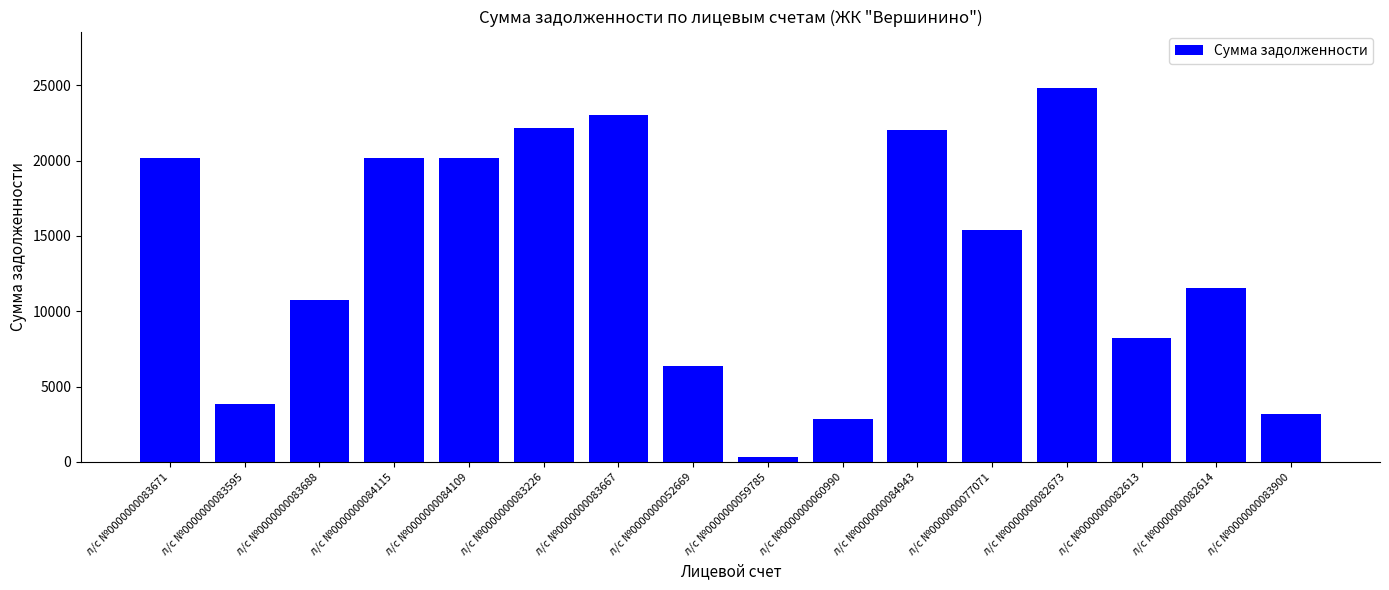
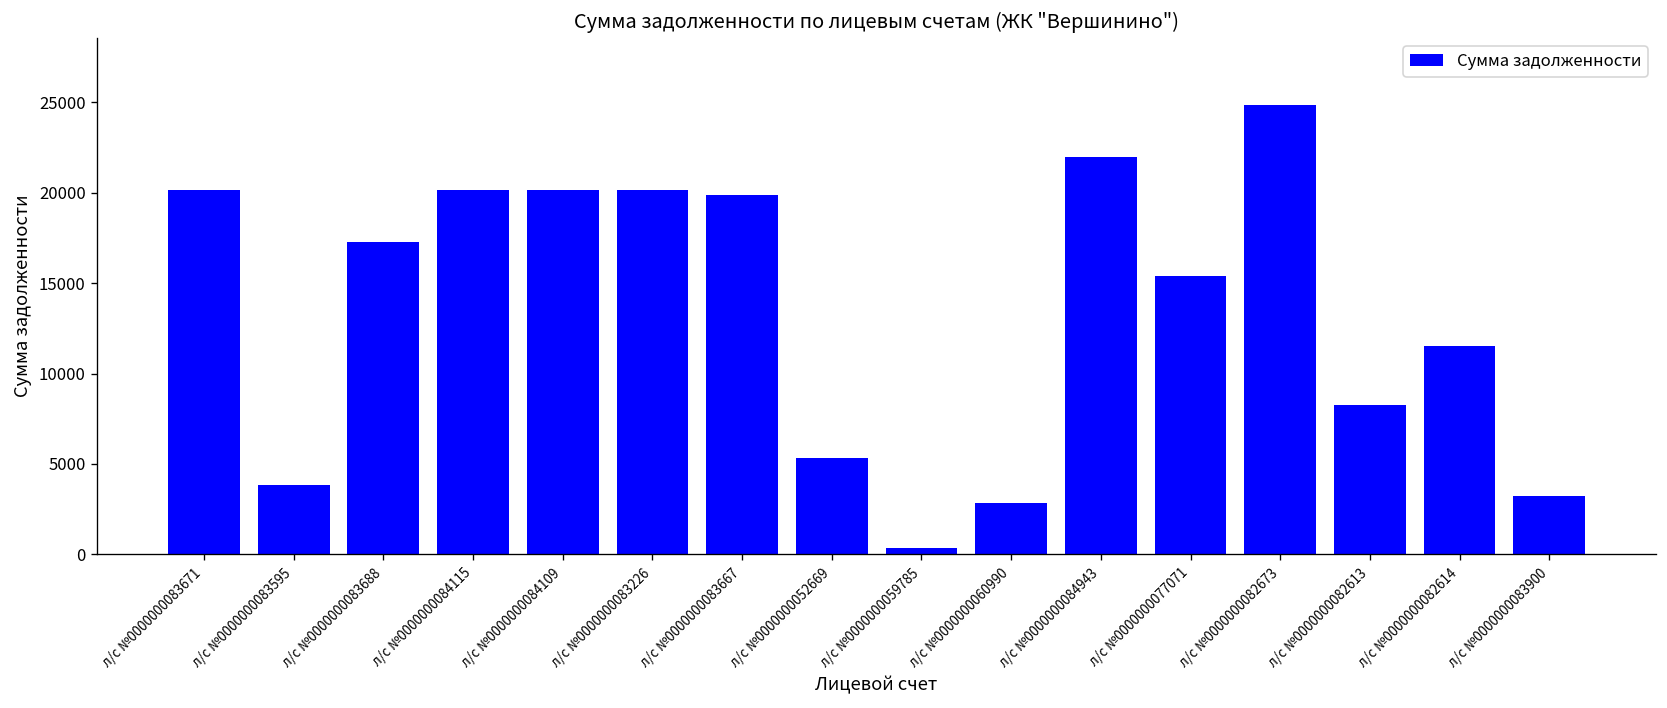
  {
    "л/с №0000000083671": 20200,
    "л/с №0000000083595": 3800,
-   "л/с №0000000083688": 10700,
+   "л/с №0000000083688": 17300,
    "л/с №0000000084115": 20200,
    "л/с №0000000084109": 20200,
-   "л/с №0000000083226": 22200,
-   "л/с №0000000083667": 23000,
-   "л/с №0000000052669": 6400,
+   "л/с №0000000083226": 20200,
+   "л/с №0000000083667": 19900,
+   "л/с №0000000052669": 5300,
    "л/с №0000000059785": 400,
    "л/с №0000000060990": 2900,
    "л/с №0000000084943": 22000,
    "л/с №0000000077071": 15400,
    "л/с №0000000082673": 24800,
    "л/с №0000000082613": 8300,
    "л/с №0000000082614": 11500,
    "л/с №0000000083900": 3200
  }
